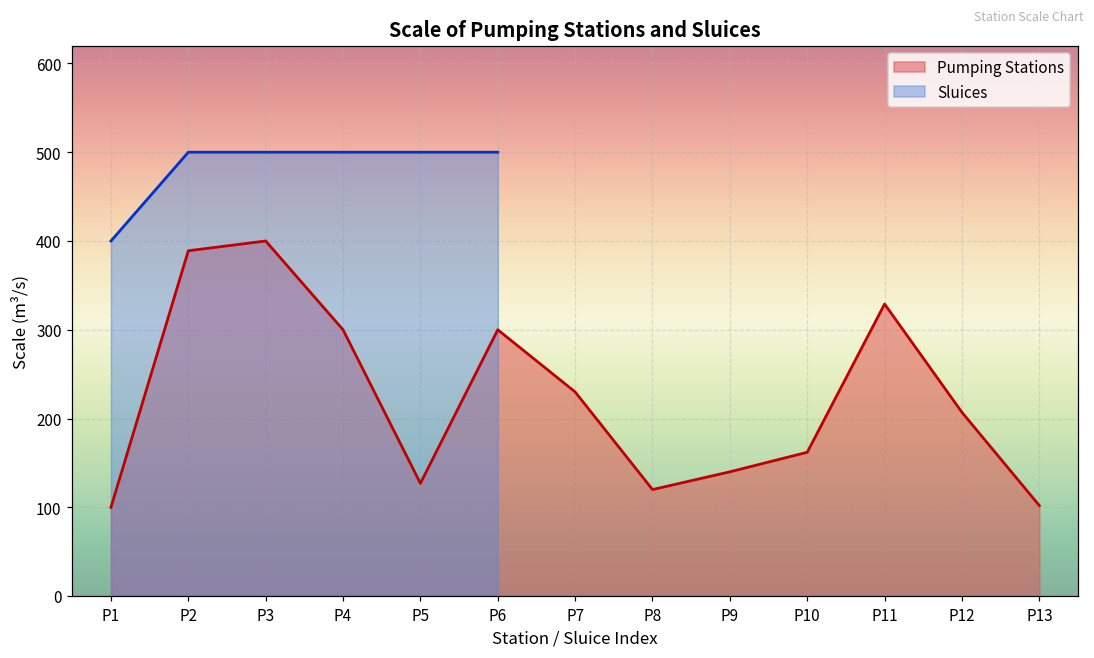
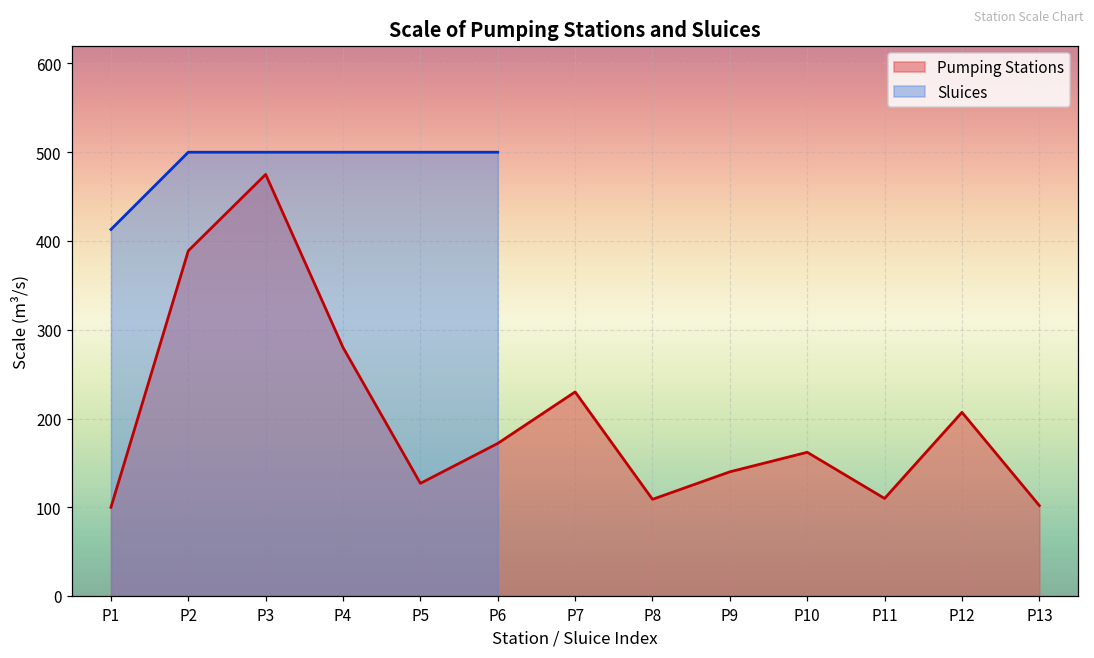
  {
    "Pumping Stations": {
      "P1": 100,
      "P2": 390,
-     "P3": 400,
-     "P4": 300,
+     "P3": 480,
+     "P4": 280,
      "P5": 130,
-     "P6": 300,
+     "P6": 170,
      "P7": 230,
-     "P8": 120,
+     "P8": 110,
      "P9": 140,
      "P10": 160,
-     "P11": 330,
+     "P11": 110,
      "P12": 210,
      "P13": 100
    },
    "Sluices": {
-     "P1": 400,
+     "P1": 410,
      "P2": 500,
      "P3": 500,
      "P4": 500,
      "P5": 500,
      "P6": 500
    }
  }
